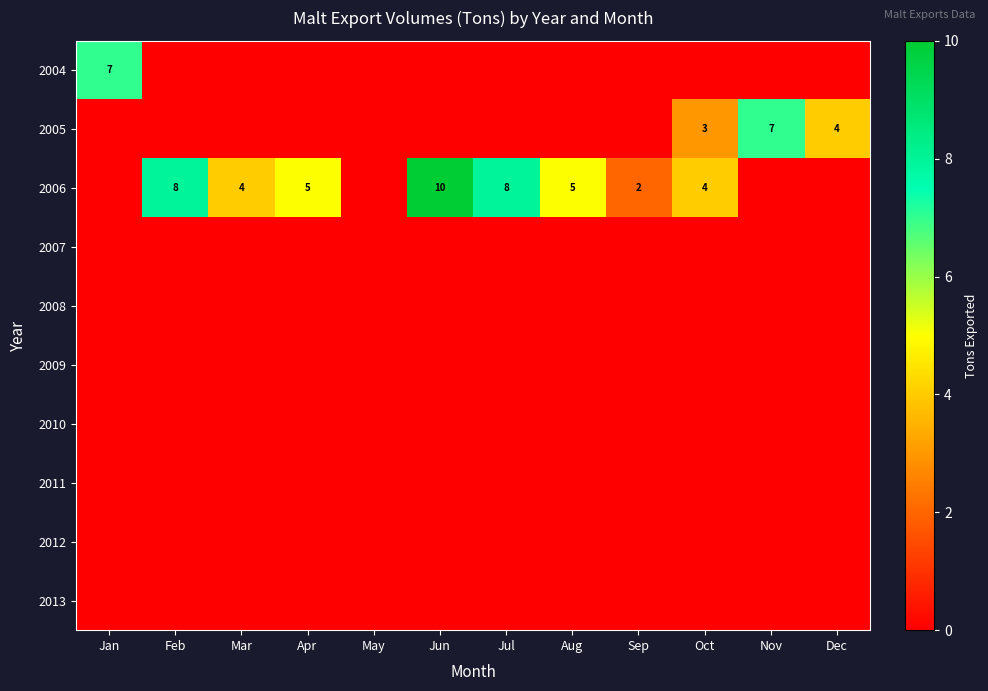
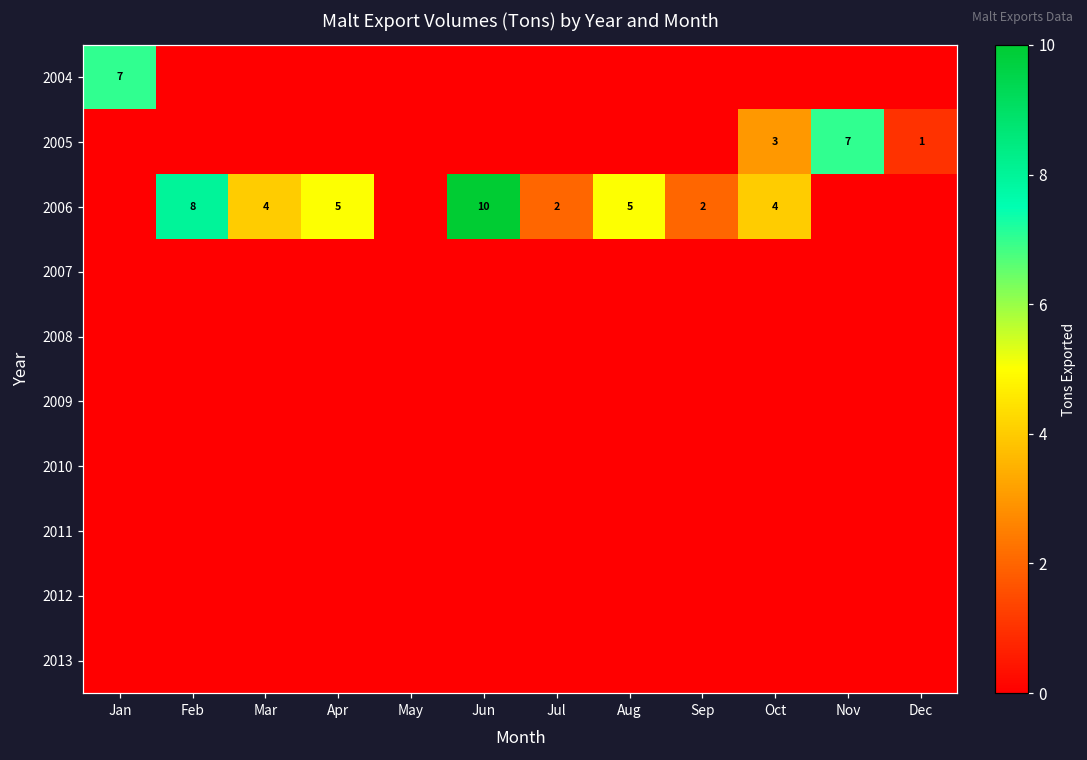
  {
    "2004": {
      "Jan": 7
    },
    "2005": {
      "Oct": 3,
      "Nov": 7,
-     "Dec": 4
+     "Dec": 1
    },
    "2006": {
      "Feb": 8,
      "Mar": 4,
      "Apr": 5,
      "Jun": 10,
-     "Jul": 8,
+     "Jul": 2,
      "Aug": 5,
      "Sep": 2,
      "Oct": 4
    }
  }
